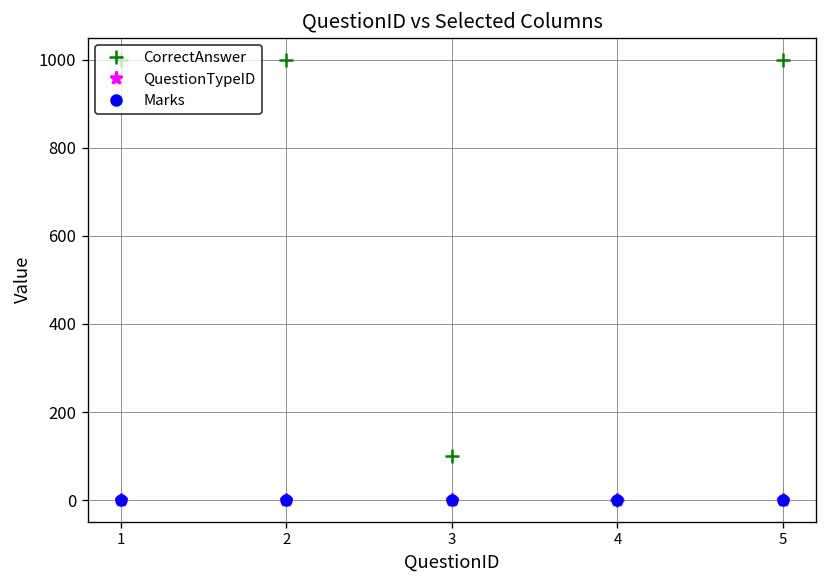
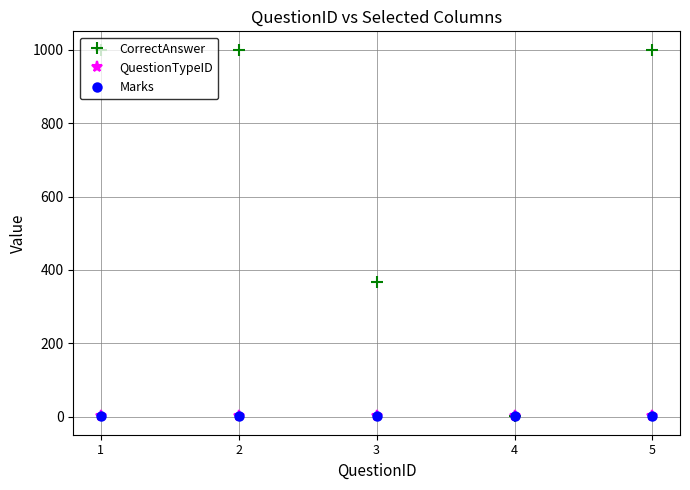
  {
    "CorrectAnswer": {
      "2": 1000,
-     "3": 100,
+     "3": 370,
      "5": 1000
    },
    "Marks": {
      "1": 0,
      "2": 0,
      "3": 0,
      "5": 0
    }
  }
